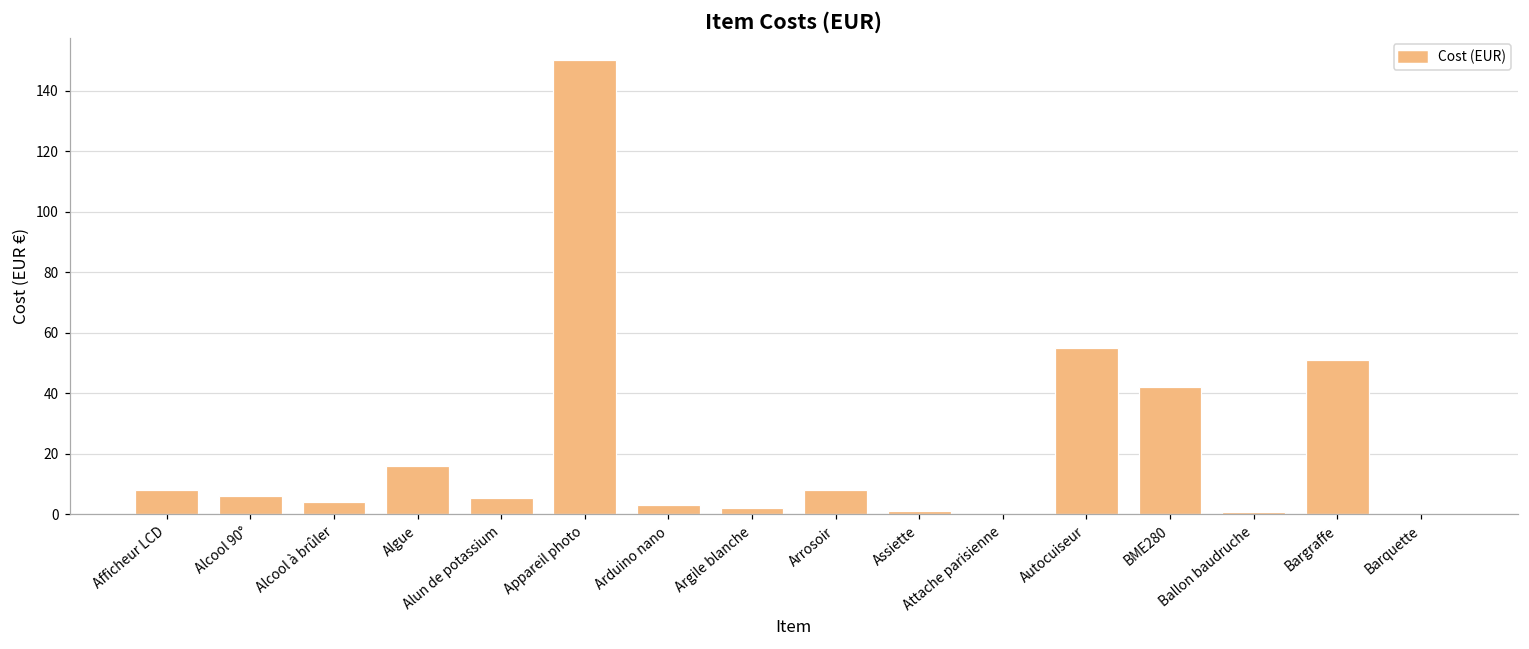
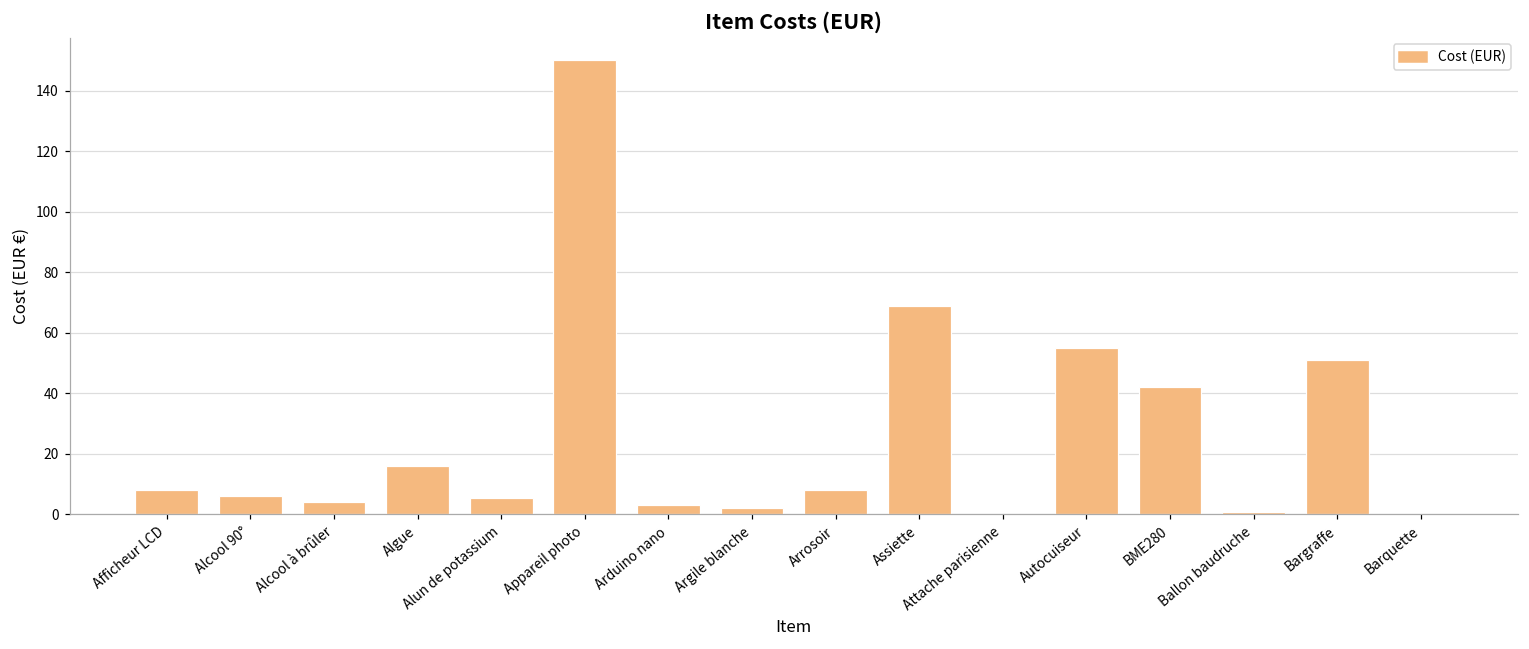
  {
    "Afficheur LCD": 8,
    "Alcool 90°": 6,
    "Alcool à brûler": 4,
    "Algue": 16,
    "Alun de potassium": 6,
    "Appareil photo": 150,
    "Arduino nano": 3,
    "Argile blanche": 2,
    "Arrosoir": 8,
-   "Assiette": 1,
+   "Assiette": 69,
    "Autocuiseur": 55,
    "BME280": 42,
    "Bargraffe": 51
  }
